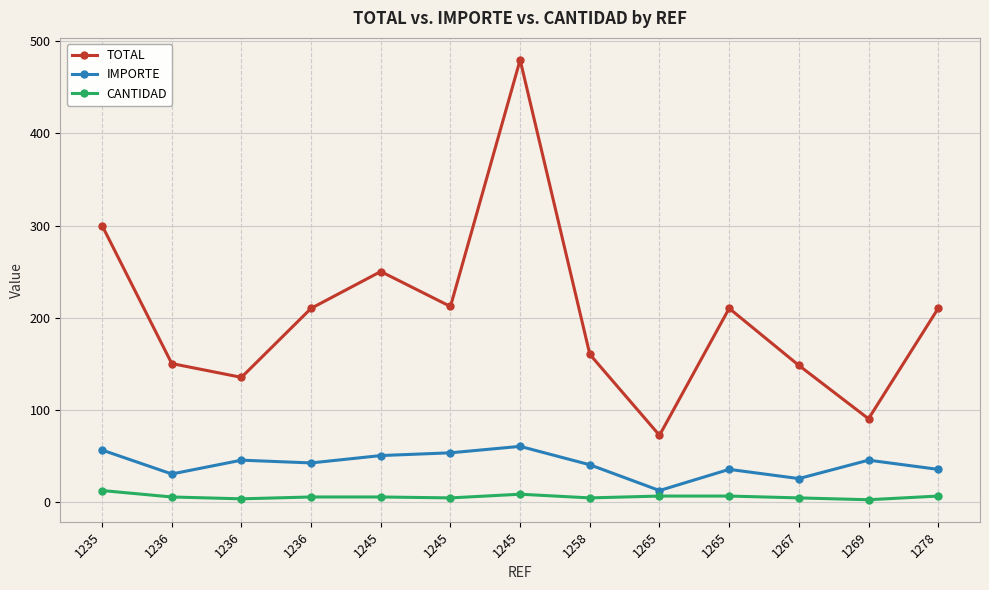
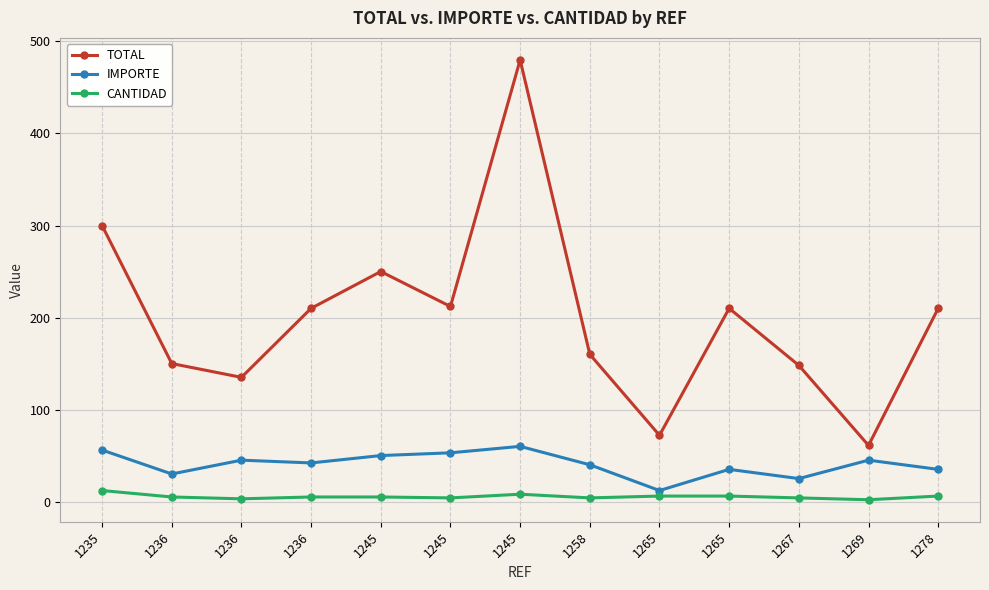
  {
    "TOTAL": {
      "1235": 300,
      "1258": 160,
      "1267": 150,
-     "1269": 90,
+     "1269": 60,
      "1278": 210
    },
    "IMPORTE": {
      "1235": 60,
      "1258": 40,
      "1267": 30,
      "1269": 50,
      "1278": 40
    },
    "CANTIDAD": {
      "1235": 10,
      "1258": 0,
      "1267": 0,
      "1269": 0,
      "1278": 10
    }
  }
